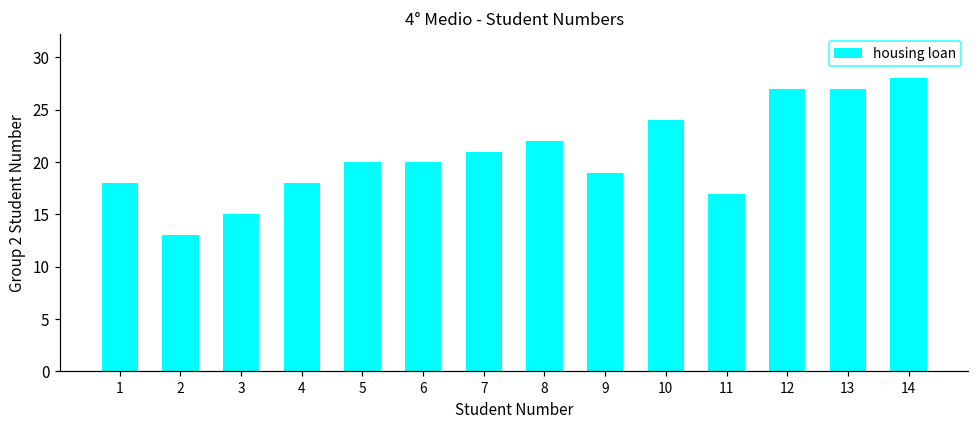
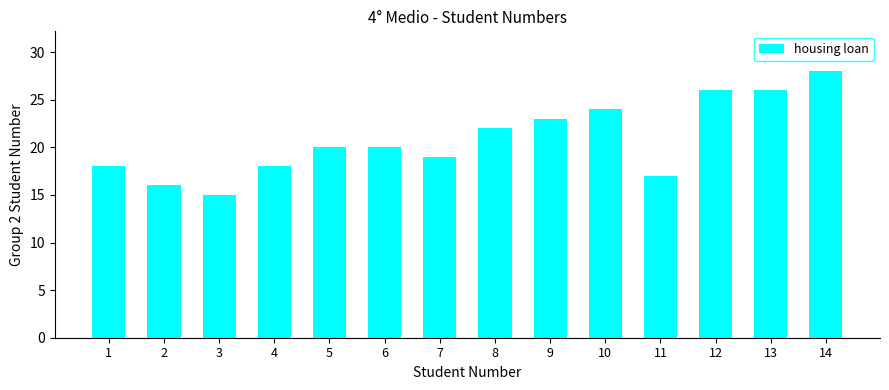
  {
    "1": 18,
-   "2": 13,
+   "2": 16,
    "3": 15,
    "4": 18,
    "5": 20,
    "6": 20,
-   "7": 21,
+   "7": 19,
    "8": 22,
-   "9": 19,
+   "9": 23,
    "10": 24,
    "11": 17,
-   "12": 27,
-   "13": 27,
+   "12": 26,
+   "13": 26,
    "14": 28
  }
